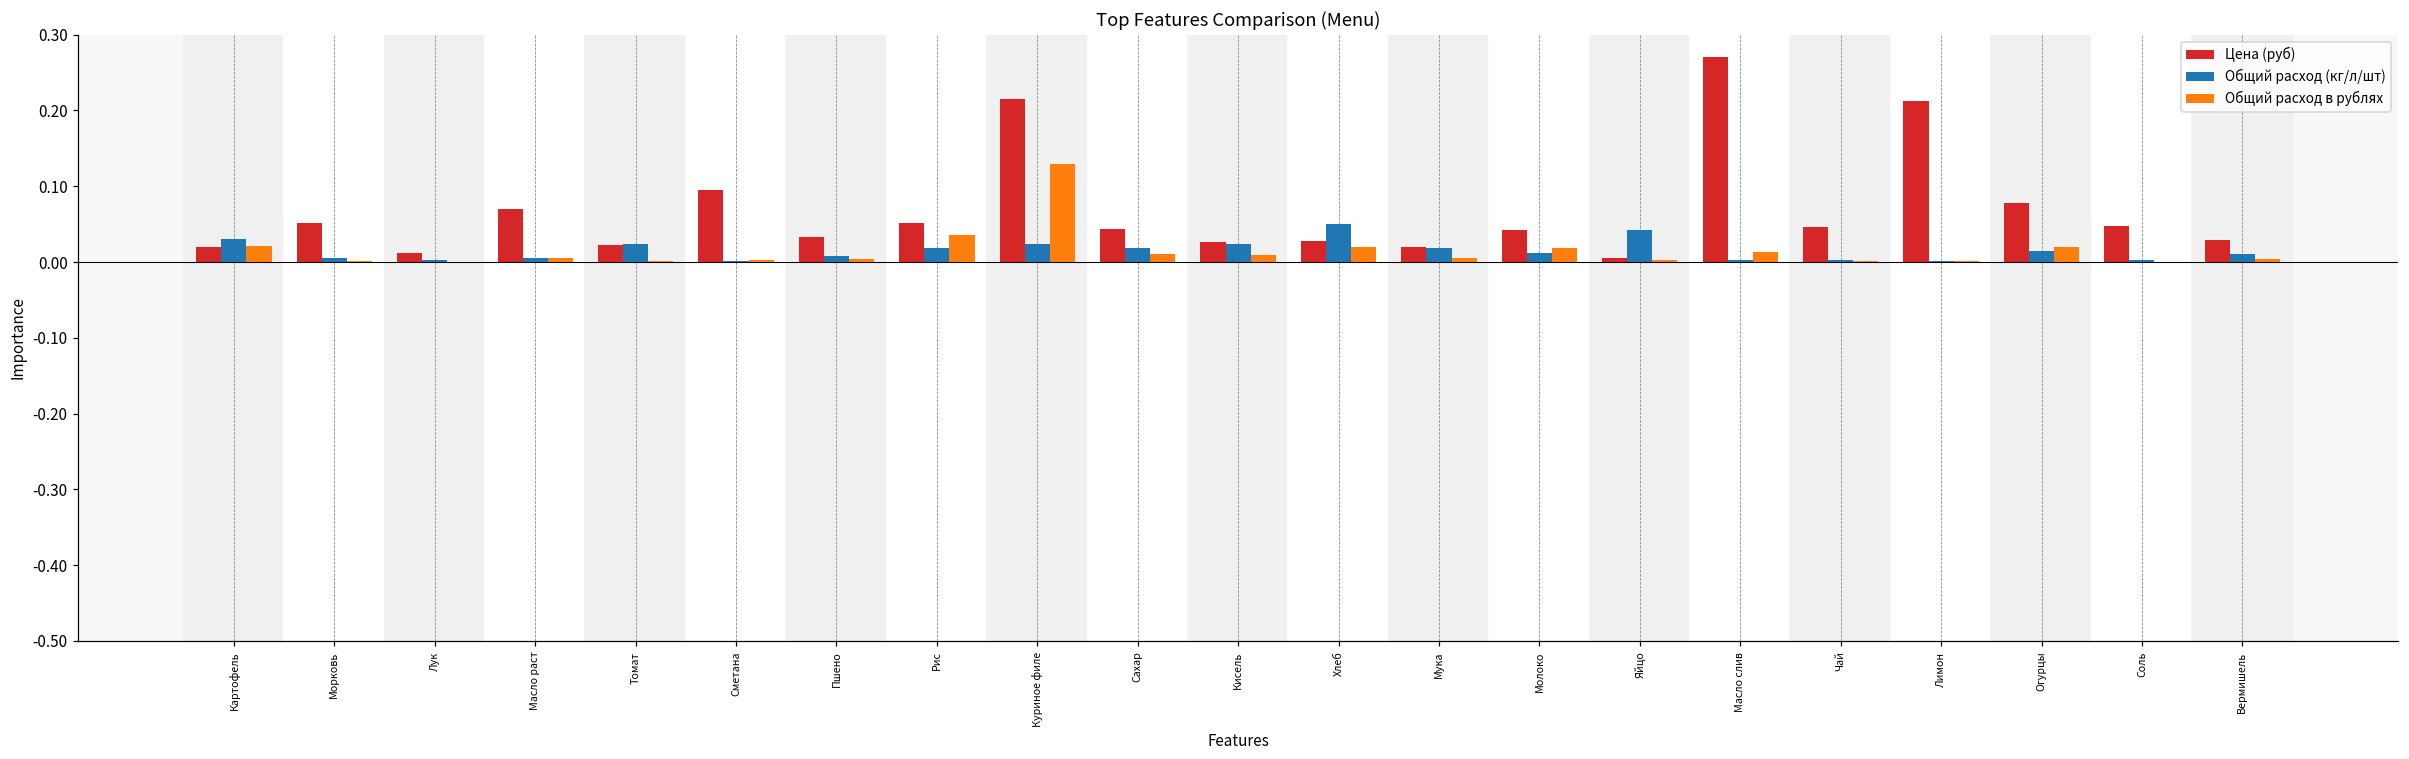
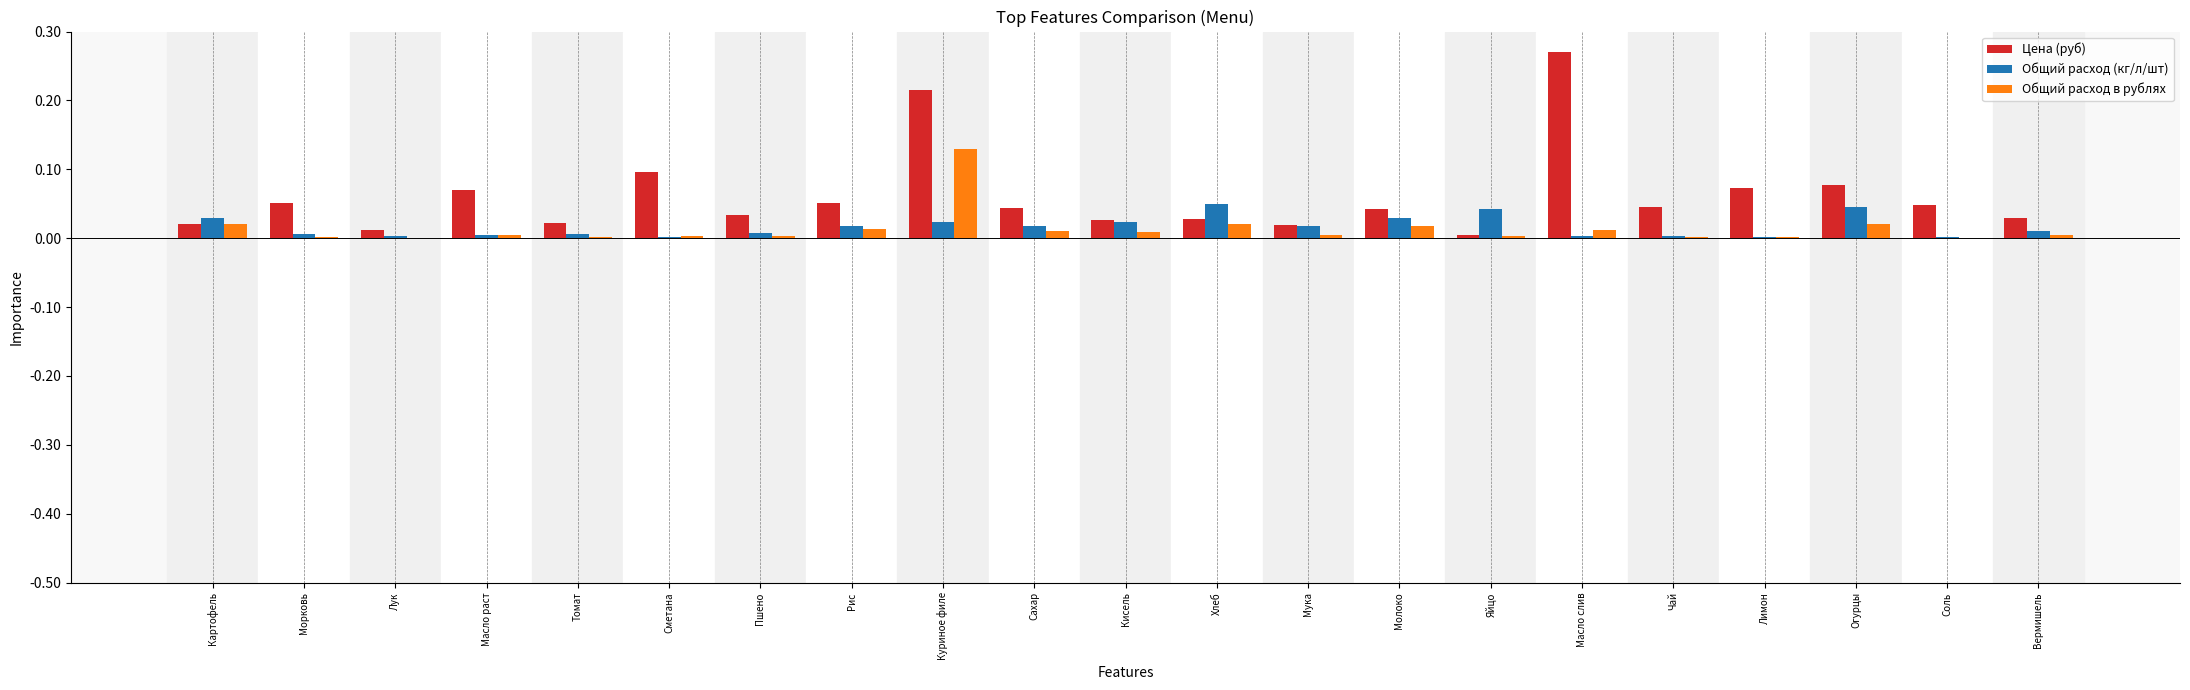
  {
    "Цена (руб)": {
      "Картофель": 0.02,
      "Морковь": 0.05,
      "Лук": 0.01,
      "Масло раст": 0.07,
      "Томат": 0.02,
      "Сметана": 0.10,
      "Пшено": 0.03,
      "Рис": 0.05,
      "Куриное филе": 0.22,
      "Сахар": 0.04,
      "Кисель": 0.03,
      "Хлеб": 0.03,
      "Мука": 0.02,
      "Молоко": 0.04,
      "Яйцо": 0.00,
      "Масло слив": 0.27,
      "Чай": 0.05,
-     "Лимон": 0.21,
+     "Лимон": 0.07,
      "Огурцы": 0.08,
      "Соль": 0.05,
      "Вермишель": 0.03
    },
    "Общий расход (кг/л/шт)": {
      "Картофель": 0.03,
      "Морковь": 0.01,
      "Масло раст": 0.00,
-     "Томат": 0.02,
+     "Томат": 0.01,
      "Пшено": 0.01,
      "Рис": 0.02,
      "Куриное филе": 0.02,
      "Сахар": 0.02,
      "Кисель": 0.02,
      "Хлеб": 0.05,
      "Мука": 0.02,
-     "Молоко": 0.01,
+     "Молоко": 0.03,
      "Яйцо": 0.04,
-     "Огурцы": 0.01,
+     "Огурцы": 0.04,
      "Вермишель": 0.01
    },
    "Общий расход в рублях": {
      "Картофель": 0.02,
      "Масло раст": 0.00,
      "Пшено": 0.00,
-     "Рис": 0.04,
+     "Рис": 0.01,
      "Куриное филе": 0.13,
      "Сахар": 0.01,
      "Кисель": 0.01,
      "Хлеб": 0.02,
      "Мука": 0.00,
      "Молоко": 0.02,
      "Масло слив": 0.01,
      "Огурцы": 0.02,
      "Вермишель": 0.00
    }
  }
